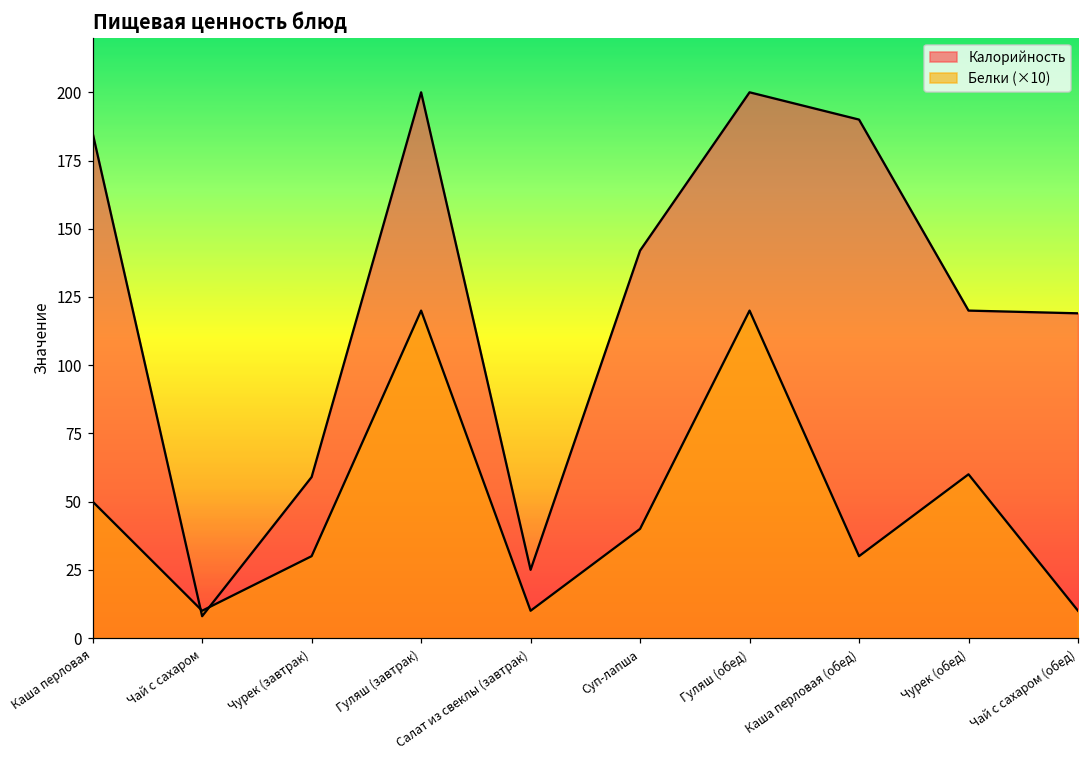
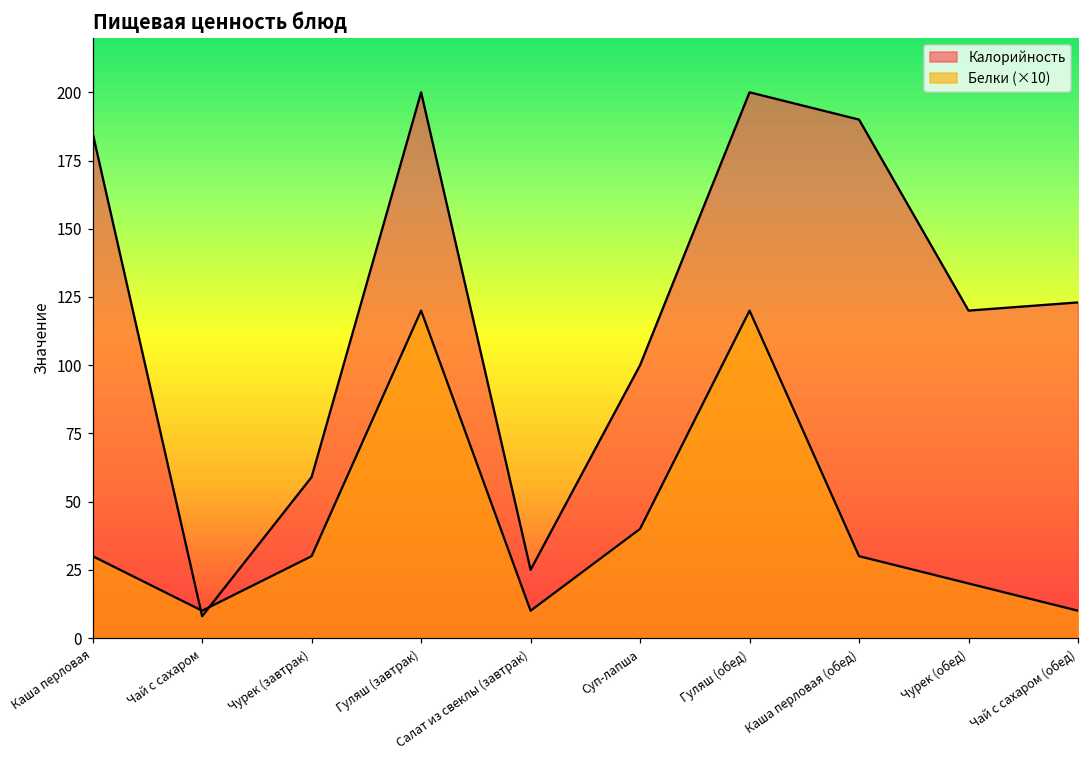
  {
    "Калорийность": {
      "Каша перловая": 185,
      "Чай с сахаром": 8,
      "Чурек (завтрак)": 59,
      "Гуляш (завтрак)": 200,
      "Салат из свеклы (завтрак)": 25,
-     "Суп-лапша": 142,
+     "Суп-лапша": 100,
      "Гуляш (обед)": 200,
      "Каша перловая (обед)": 190,
      "Чурек (обед)": 120,
-     "Чай с сахаром (обед)": 119
+     "Чай с сахаром (обед)": 123
    },
    "Белки (×10)": {
-     "Каша перловая": 50,
+     "Каша перловая": 30,
      "Чай с сахаром": 10,
      "Чурек (завтрак)": 30,
      "Гуляш (завтрак)": 120,
      "Салат из свеклы (завтрак)": 10,
      "Суп-лапша": 40,
      "Гуляш (обед)": 120,
      "Каша перловая (обед)": 30,
-     "Чурек (обед)": 60,
+     "Чурек (обед)": 20,
      "Чай с сахаром (обед)": 10
    }
  }
